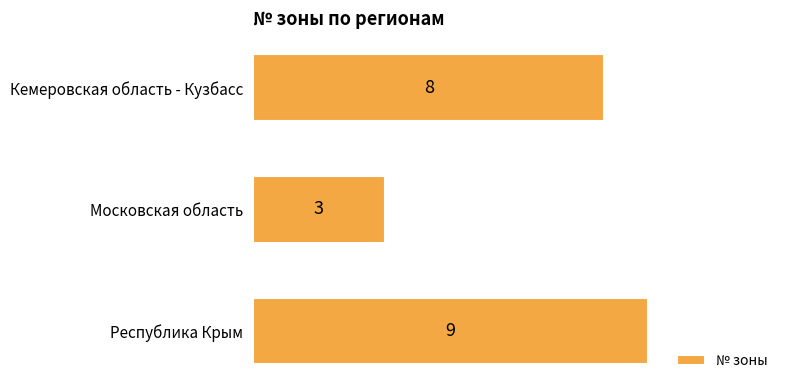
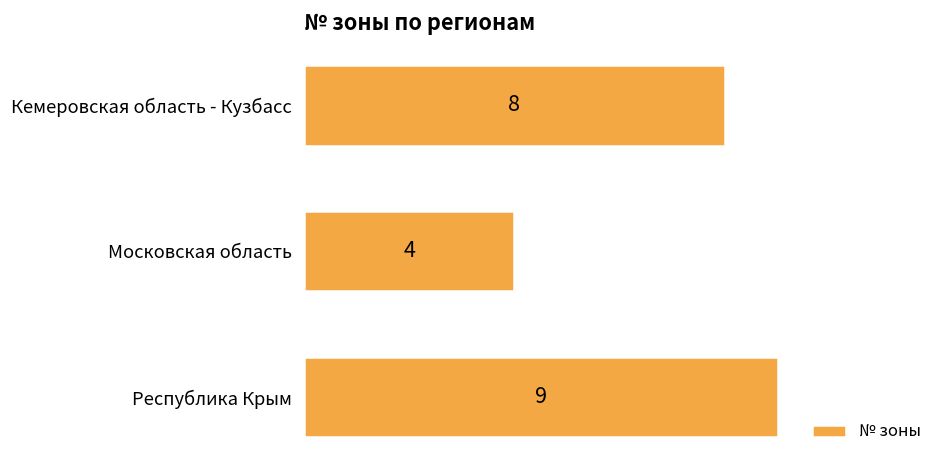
  {
    "Кемеровская область - Кузбасс": 8,
-   "Московская область": 3,
+   "Московская область": 4,
    "Республика Крым": 9
  }
